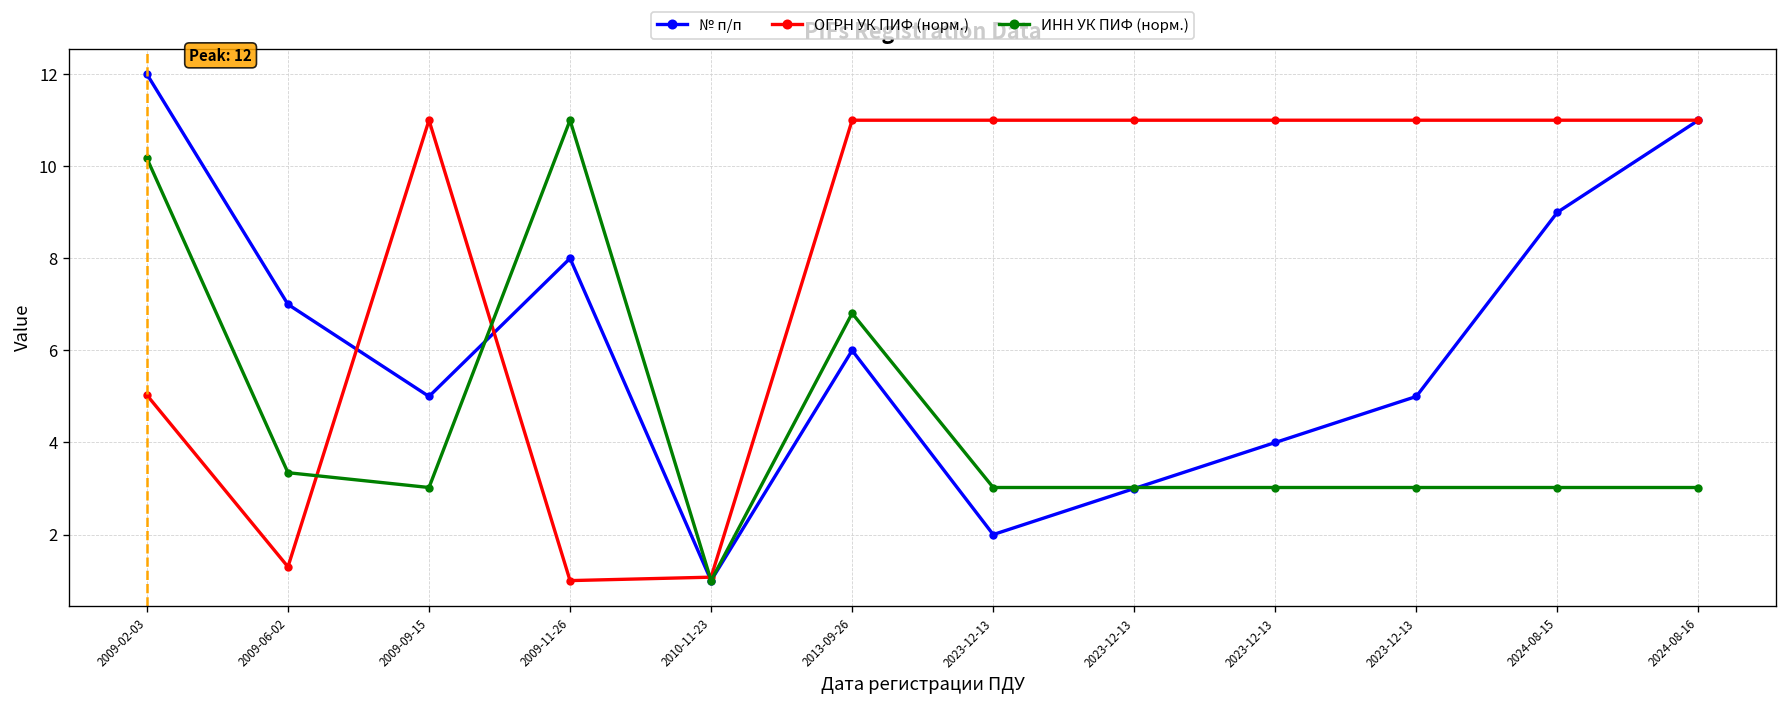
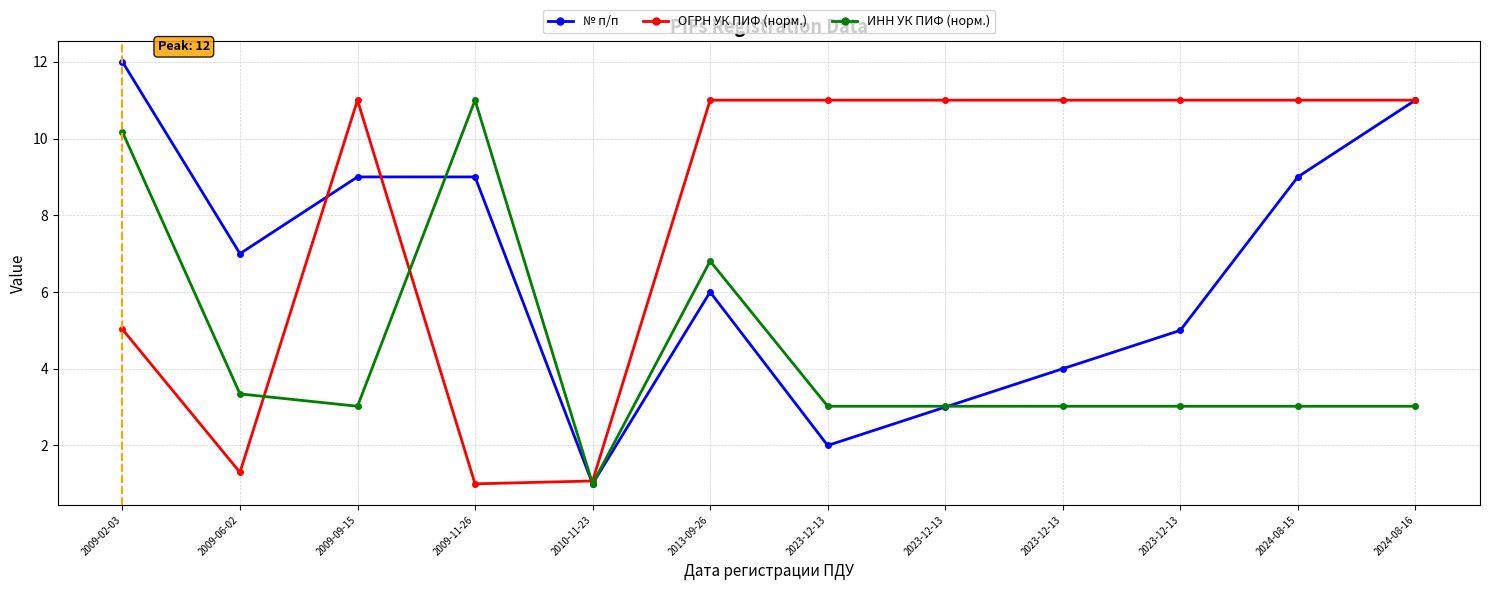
  {
    "№ п/п": {
      "2009-02-03": 12,
      "2009-06-02": 7,
-     "2009-09-15": 5,
-     "2009-11-26": 8,
+     "2009-09-15": 9,
+     "2009-11-26": 9,
      "2013-09-26": 6,
      "2024-08-15": 9
    },
    "ОГРН УК ПИФ (норм.)": {
      "2009-02-03": 5,
      "2009-06-02": 1.3,
      "2009-09-15": 11,
      "2009-11-26": 1,
      "2010-11-23": 1.1,
      "2013-09-26": 11,
      "2024-08-15": 11
    },
    "ИНН УК ПИФ (норм.)": {
      "2009-02-03": 10.2,
      "2009-06-02": 3.3,
      "2009-09-15": 3,
      "2009-11-26": 11,
      "2013-09-26": 6.8,
      "2024-08-15": 3,
      "2024-08-16": 3
    }
  }
